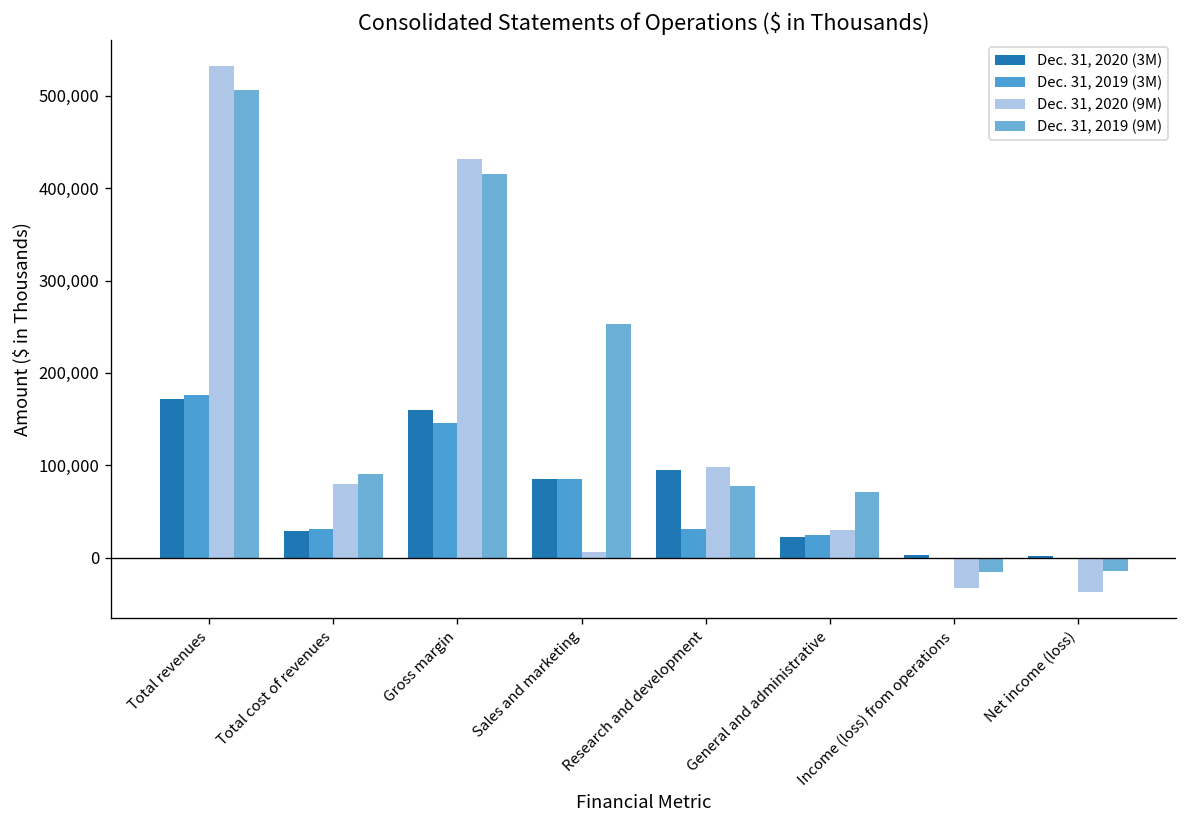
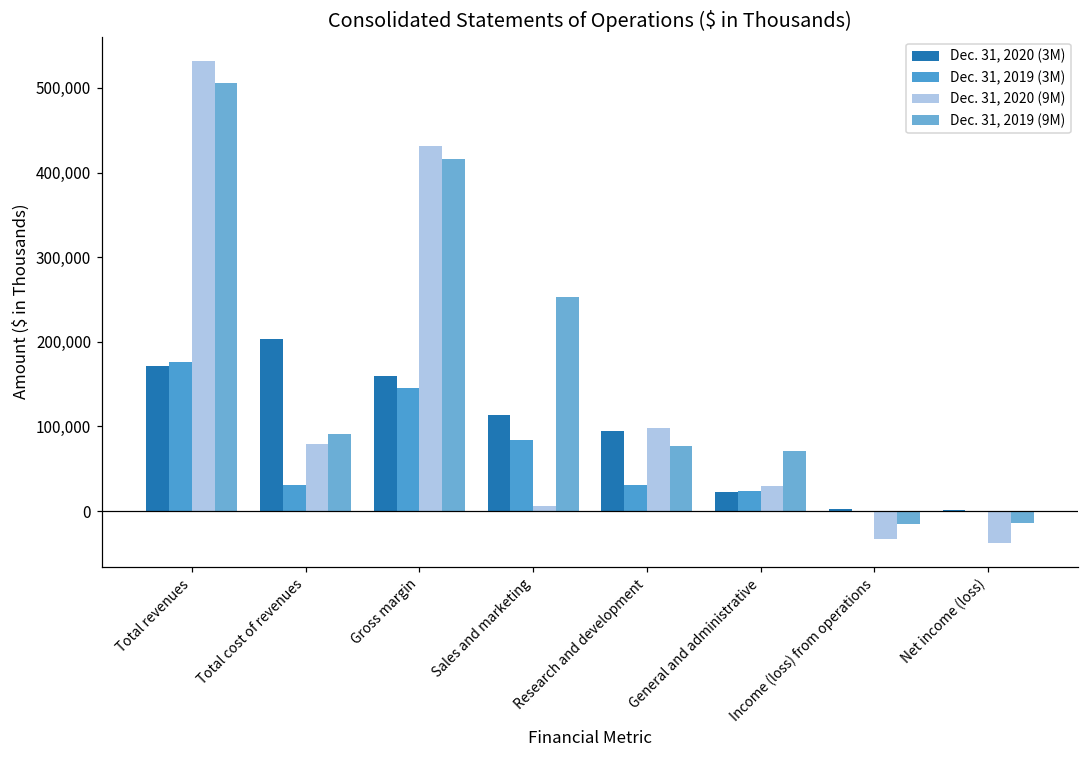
  {
    "Dec. 31, 2020 (3M)": {
      "Total revenues": "170,000",
-     "Total cost of revenues": "30,000",
+     "Total cost of revenues": "200,000",
      "Gross margin": "160,000",
-     "Sales and marketing": "80,000",
+     "Sales and marketing": "110,000",
      "Research and development": "90,000",
      "General and administrative": "20,000"
    },
    "Dec. 31, 2020 (9M)": {
      "Total revenues": "530,000",
      "Total cost of revenues": "80,000",
      "Gross margin": "430,000",
      "Sales and marketing": "10,000",
      "Research and development": "100,000",
      "General and administrative": "30,000",
      "Income (loss) from operations": "-30,000",
      "Net income (loss)": "-40,000"
    }
  }
